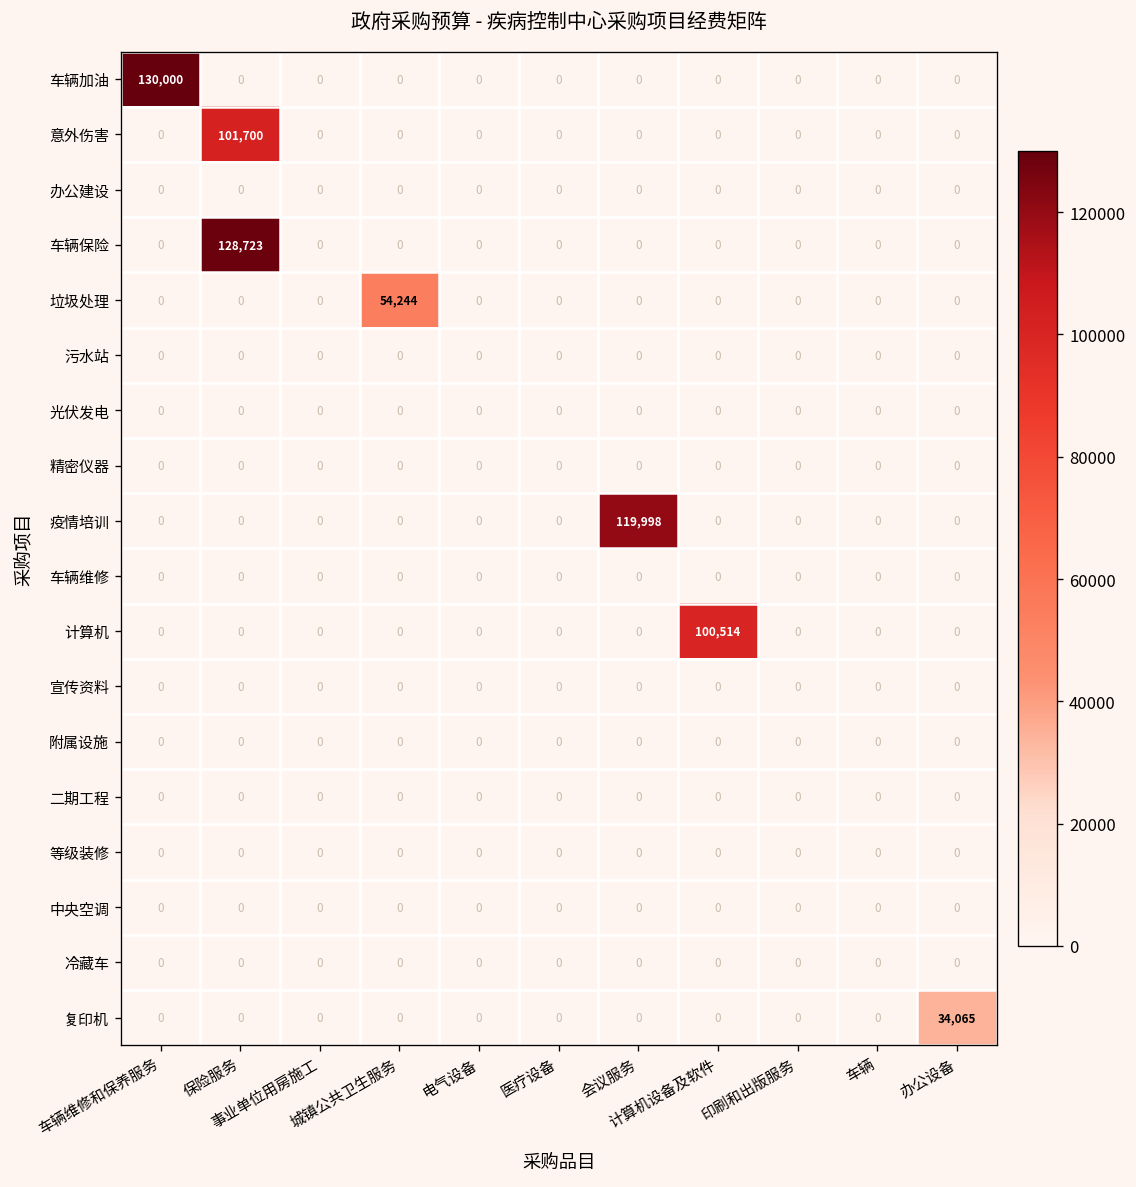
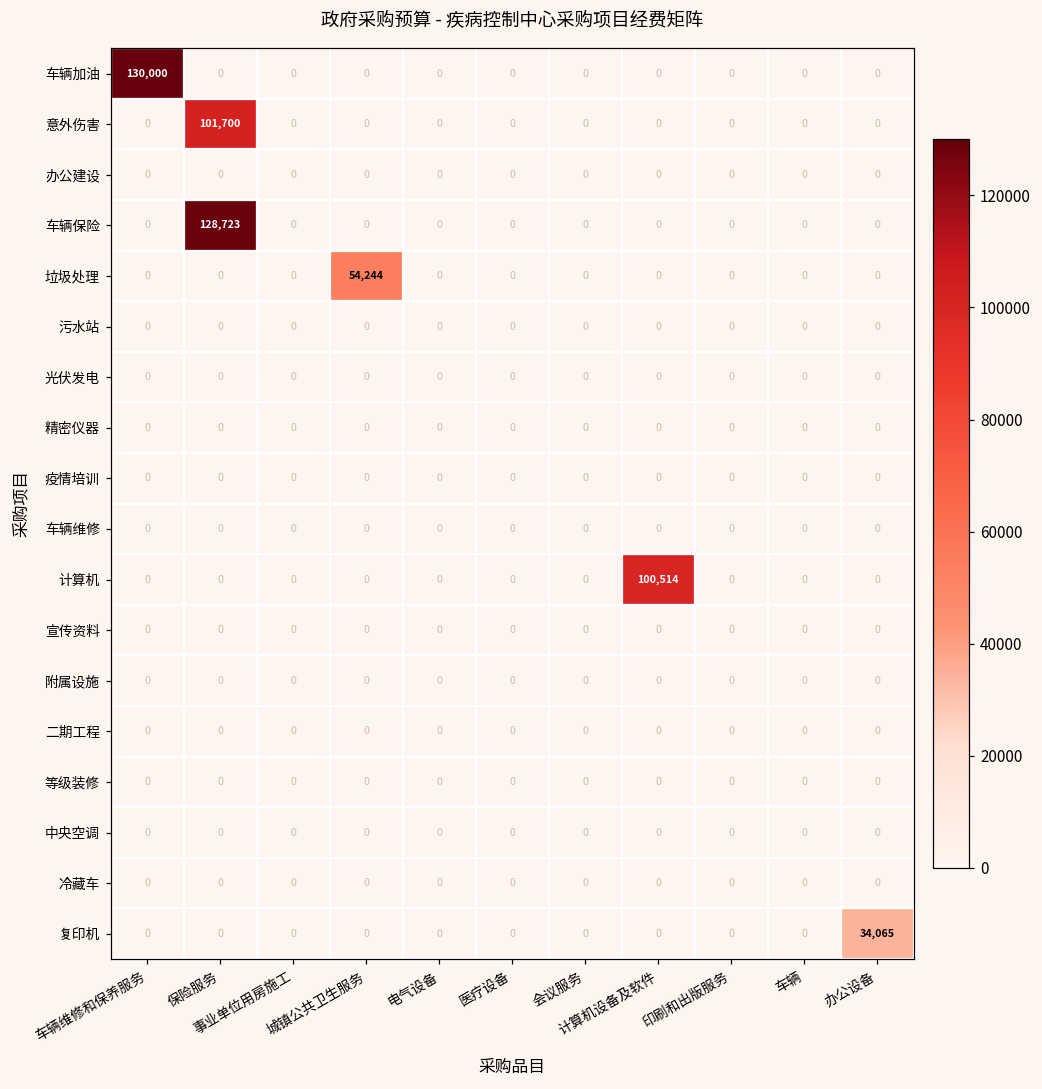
  {
    "车辆加油": {
      "车辆维修和保养服务": "130,000",
      "保险服务": "0",
      "事业单位用房施工": "0",
      "城镇公共卫生服务": "0",
      "电气设备": "0",
      "医疗设备": "0",
      "会议服务": "0",
      "计算机设备及软件": "0",
      "印刷和出版服务": "0",
      "车辆": "0",
      "办公设备": "0"
    },
    "意外伤害": {
      "车辆维修和保养服务": "0",
      "保险服务": "101,700",
      "事业单位用房施工": "0",
      "城镇公共卫生服务": "0",
      "电气设备": "0",
      "医疗设备": "0",
      "会议服务": "0",
      "计算机设备及软件": "0",
      "印刷和出版服务": "0",
      "车辆": "0",
      "办公设备": "0"
    },
    "办公建设": {
      "车辆维修和保养服务": "0",
      "保险服务": "0",
      "事业单位用房施工": "0",
      "城镇公共卫生服务": "0",
      "电气设备": "0",
      "医疗设备": "0",
      "会议服务": "0",
      "计算机设备及软件": "0",
      "印刷和出版服务": "0",
      "车辆": "0",
      "办公设备": "0"
    },
    "车辆保险": {
      "车辆维修和保养服务": "0",
      "保险服务": "128,723",
      "事业单位用房施工": "0",
      "城镇公共卫生服务": "0",
      "电气设备": "0",
      "医疗设备": "0",
      "会议服务": "0",
      "计算机设备及软件": "0",
      "印刷和出版服务": "0",
      "车辆": "0",
      "办公设备": "0"
    },
    "垃圾处理": {
      "车辆维修和保养服务": "0",
      "保险服务": "0",
      "事业单位用房施工": "0",
      "城镇公共卫生服务": "54,244",
      "电气设备": "0",
      "医疗设备": "0",
      "会议服务": "0",
      "计算机设备及软件": "0",
      "印刷和出版服务": "0",
      "车辆": "0",
      "办公设备": "0"
    },
    "污水站": {
      "车辆维修和保养服务": "0",
      "保险服务": "0",
      "事业单位用房施工": "0",
      "城镇公共卫生服务": "0",
      "电气设备": "0",
      "医疗设备": "0",
      "会议服务": "0",
      "计算机设备及软件": "0",
      "印刷和出版服务": "0",
      "车辆": "0",
      "办公设备": "0"
    },
    "光伏发电": {
      "车辆维修和保养服务": "0",
      "保险服务": "0",
      "事业单位用房施工": "0",
      "城镇公共卫生服务": "0",
      "电气设备": "0",
      "医疗设备": "0",
      "会议服务": "0",
      "计算机设备及软件": "0",
      "印刷和出版服务": "0",
      "车辆": "0",
      "办公设备": "0"
    },
    "精密仪器": {
      "车辆维修和保养服务": "0",
      "保险服务": "0",
      "事业单位用房施工": "0",
      "城镇公共卫生服务": "0",
      "电气设备": "0",
      "医疗设备": "0",
      "会议服务": "0",
      "计算机设备及软件": "0",
      "印刷和出版服务": "0",
      "车辆": "0",
      "办公设备": "0"
    },
    "疫情培训": {
      "车辆维修和保养服务": "0",
      "保险服务": "0",
      "事业单位用房施工": "0",
      "城镇公共卫生服务": "0",
      "电气设备": "0",
      "医疗设备": "0",
-     "会议服务": "119,998",
+     "会议服务": "0",
      "计算机设备及软件": "0",
      "印刷和出版服务": "0",
      "车辆": "0",
      "办公设备": "0"
    },
    "车辆维修": {
      "车辆维修和保养服务": "0",
      "保险服务": "0",
      "事业单位用房施工": "0",
      "城镇公共卫生服务": "0",
      "电气设备": "0",
      "医疗设备": "0",
      "会议服务": "0",
      "计算机设备及软件": "0",
      "印刷和出版服务": "0",
      "车辆": "0",
      "办公设备": "0"
    },
    "计算机": {
      "车辆维修和保养服务": "0",
      "保险服务": "0",
      "事业单位用房施工": "0",
      "城镇公共卫生服务": "0",
      "电气设备": "0",
      "医疗设备": "0",
      "会议服务": "0",
      "计算机设备及软件": "100,514",
      "印刷和出版服务": "0",
      "车辆": "0",
      "办公设备": "0"
    },
    "宣传资料": {
      "车辆维修和保养服务": "0",
      "保险服务": "0",
      "事业单位用房施工": "0",
      "城镇公共卫生服务": "0",
      "电气设备": "0",
      "医疗设备": "0",
      "会议服务": "0",
      "计算机设备及软件": "0",
      "印刷和出版服务": "0",
      "车辆": "0",
      "办公设备": "0"
    },
    "附属设施": {
      "车辆维修和保养服务": "0",
      "保险服务": "0",
      "事业单位用房施工": "0",
      "城镇公共卫生服务": "0",
      "电气设备": "0",
      "医疗设备": "0",
      "会议服务": "0",
      "计算机设备及软件": "0",
      "印刷和出版服务": "0",
      "车辆": "0",
      "办公设备": "0"
    },
    "二期工程": {
      "车辆维修和保养服务": "0",
      "保险服务": "0",
      "事业单位用房施工": "0",
      "城镇公共卫生服务": "0",
      "电气设备": "0",
      "医疗设备": "0",
      "会议服务": "0",
      "计算机设备及软件": "0",
      "印刷和出版服务": "0",
      "车辆": "0",
      "办公设备": "0"
    },
    "等级装修": {
      "车辆维修和保养服务": "0",
      "保险服务": "0",
      "事业单位用房施工": "0",
      "城镇公共卫生服务": "0",
      "电气设备": "0",
      "医疗设备": "0",
      "会议服务": "0",
      "计算机设备及软件": "0",
      "印刷和出版服务": "0",
      "车辆": "0",
      "办公设备": "0"
    },
    "中央空调": {
      "车辆维修和保养服务": "0",
      "保险服务": "0",
      "事业单位用房施工": "0",
      "城镇公共卫生服务": "0",
      "电气设备": "0",
      "医疗设备": "0",
      "会议服务": "0",
      "计算机设备及软件": "0",
      "印刷和出版服务": "0",
      "车辆": "0",
      "办公设备": "0"
    },
    "冷藏车": {
      "车辆维修和保养服务": "0",
      "保险服务": "0",
      "事业单位用房施工": "0",
      "城镇公共卫生服务": "0",
      "电气设备": "0",
      "医疗设备": "0",
      "会议服务": "0",
      "计算机设备及软件": "0",
      "印刷和出版服务": "0",
      "车辆": "0",
      "办公设备": "0"
    },
    "复印机": {
      "车辆维修和保养服务": "0",
      "保险服务": "0",
      "事业单位用房施工": "0",
      "城镇公共卫生服务": "0",
      "电气设备": "0",
      "医疗设备": "0",
      "会议服务": "0",
      "计算机设备及软件": "0",
      "印刷和出版服务": "0",
      "车辆": "0",
      "办公设备": "34,065"
    }
  }
